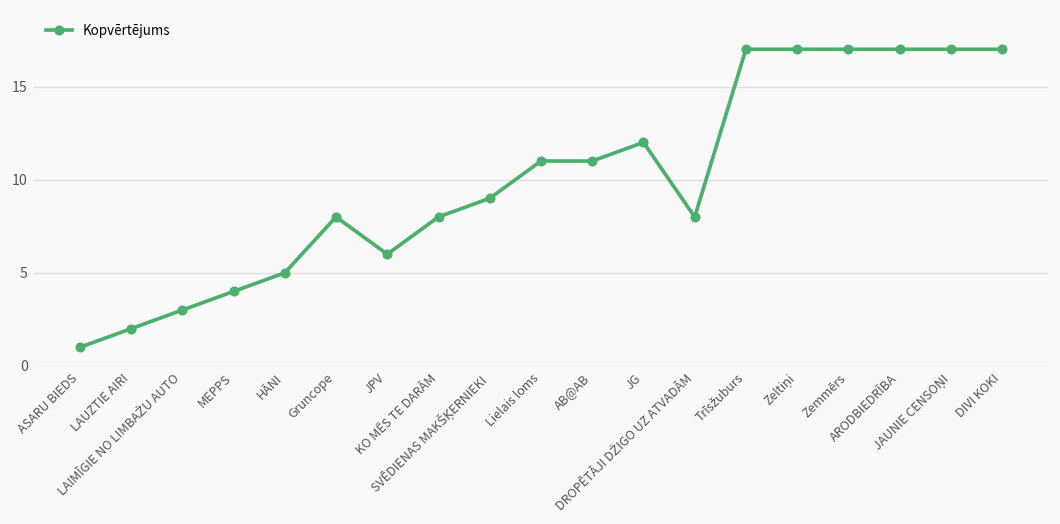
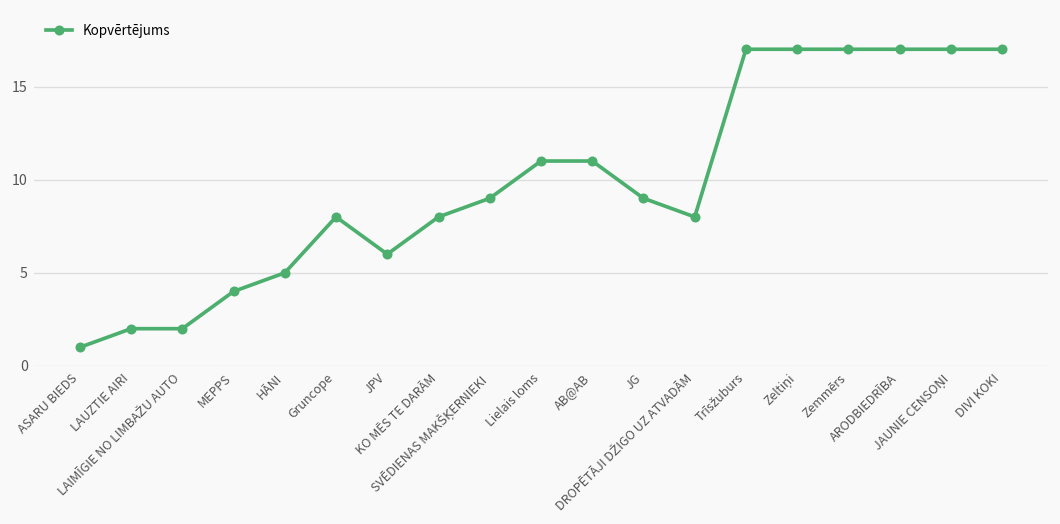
  {
    "ASARU BIEDS": 1,
    "LAUZTIE AIRI": 2,
-   "LAIMĪGIE NO LIMBAŽU AUTO": 3,
+   "LAIMĪGIE NO LIMBAŽU AUTO": 2,
    "MEPPS": 4,
    "HĀNI": 5,
    "Gruncope": 8,
    "JPV": 6,
    "KO MĒS TE DARĀM": 8,
    "SVĒDIENAS MAKŠĶERNIEKI": 9,
    "Lielais loms": 11,
    "AB@AB": 11,
-   "JG": 12,
+   "JG": 9,
    "DROPĒTĀJI DŽIGO UZ ATVADĀM": 8,
    "Trīsžuburs": 17,
    "Zeltiņi": 17,
    "Zemmērs": 17,
    "ARODBIEDRĪBA": 17,
    "JAUNIE CENSOŅI": 17,
    "DIVI KOKI": 17
  }
